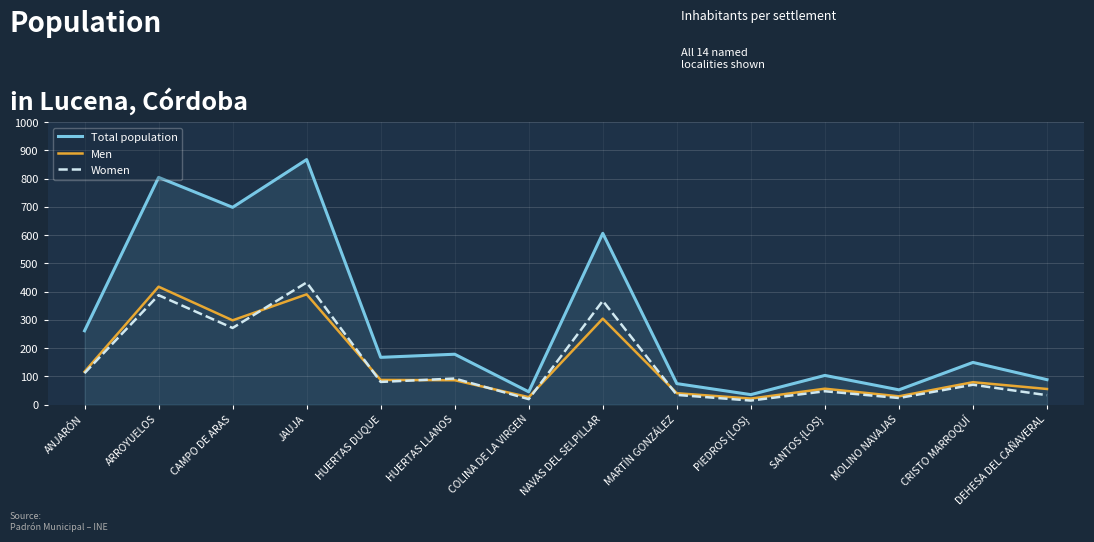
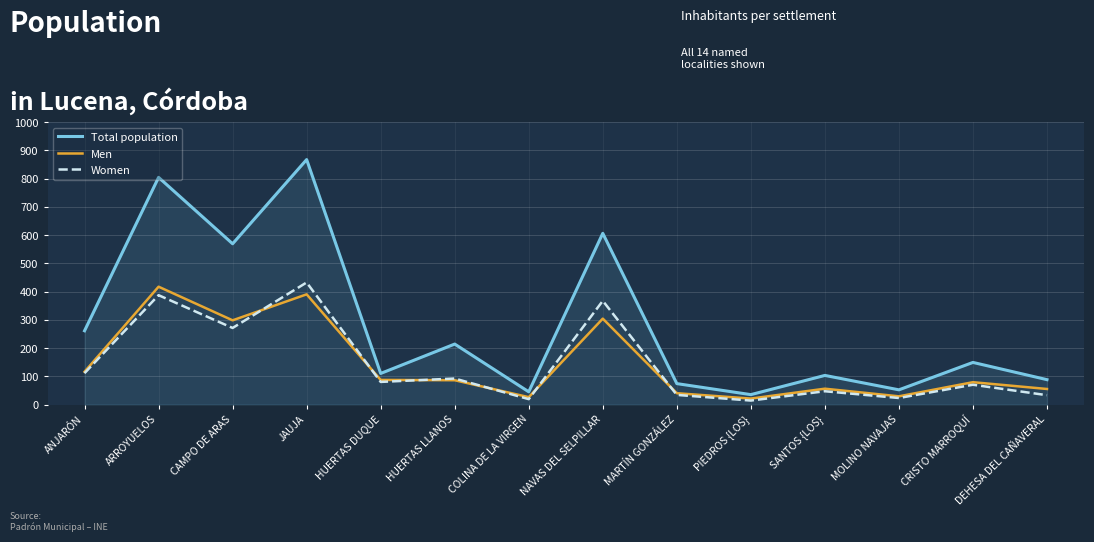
  {
    "Total population": {
      "ANJARÓN": 260,
-     "CAMPO DE ARAS": 700,
+     "CAMPO DE ARAS": 570,
      "JAUJA": 870,
-     "HUERTAS DUQUE": 170,
-     "HUERTAS LLANOS": 180,
+     "HUERTAS DUQUE": 110,
+     "HUERTAS LLANOS": 210,
      "COLINA DE LA VIRGEN": 50,
      "NAVAS DEL SELPILLAR": 610,
      "MARTÍN GONZÁLEZ": 70,
      "PIEDROS {LOS}": 40,
      "SANTOS {LOS}": 100,
      "MOLINO NAVAJAS": 50,
      "CRISTO MARROQUÍ": 150,
      "DEHESA DEL CAÑAVERAL": 90
    },
    "Men": {
      "ARROYUELOS": 420,
      "CAMPO DE ARAS": 300,
      "JAUJA": 390,
      "NAVAS DEL SELPILLAR": 300,
      "DEHESA DEL CAÑAVERAL": 60
    },
    "Women": {
      "ARROYUELOS": 390,
      "CAMPO DE ARAS": 270,
      "JAUJA": 430,
      "NAVAS DEL SELPILLAR": 370,
      "DEHESA DEL CAÑAVERAL": 30
    }
  }
